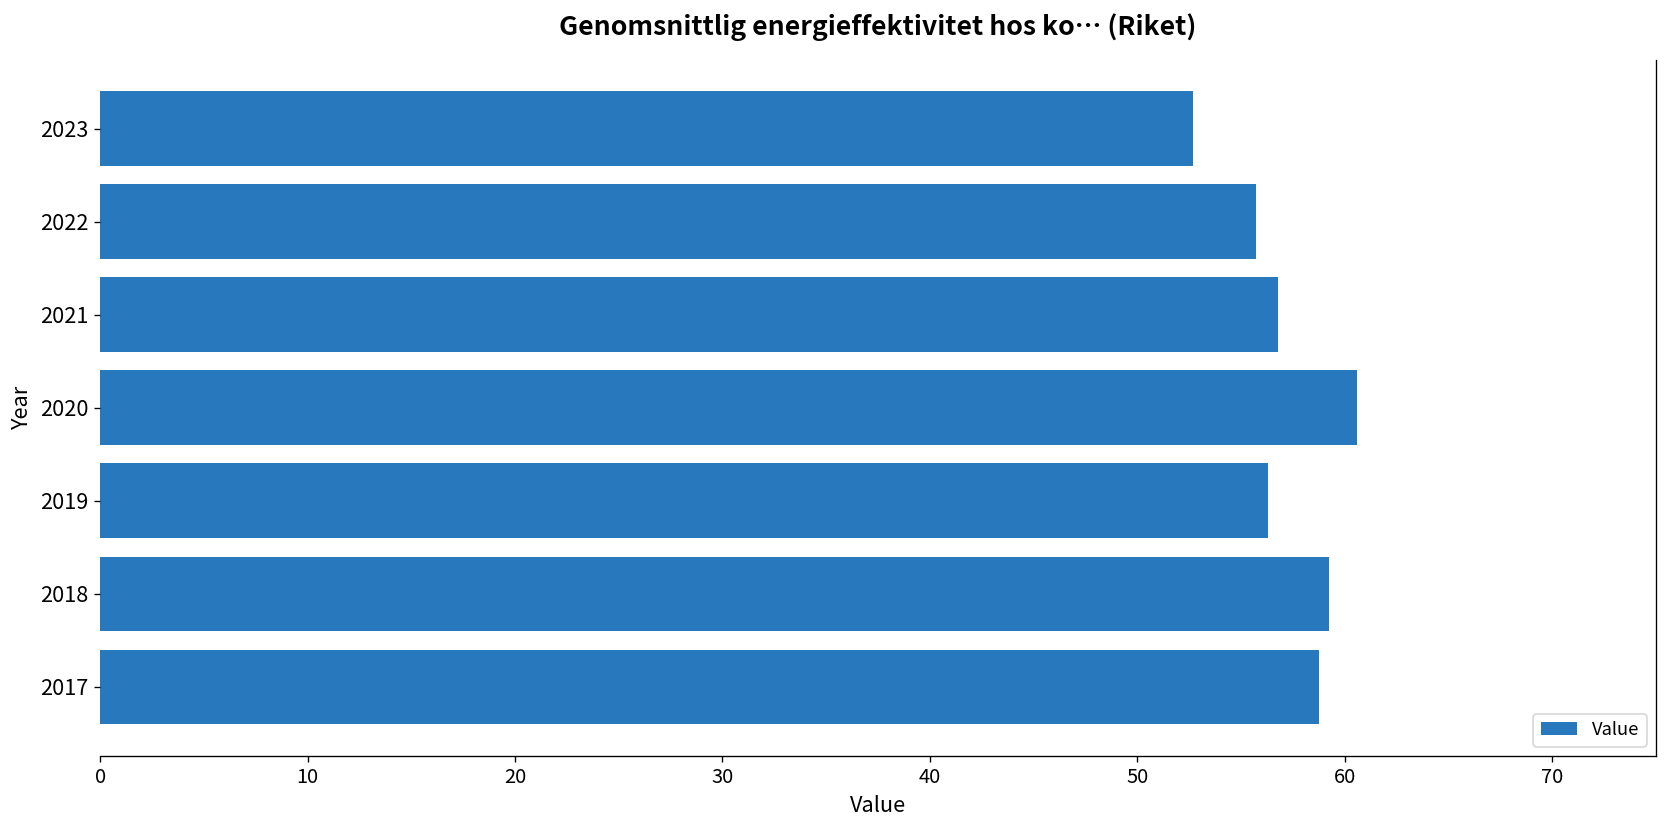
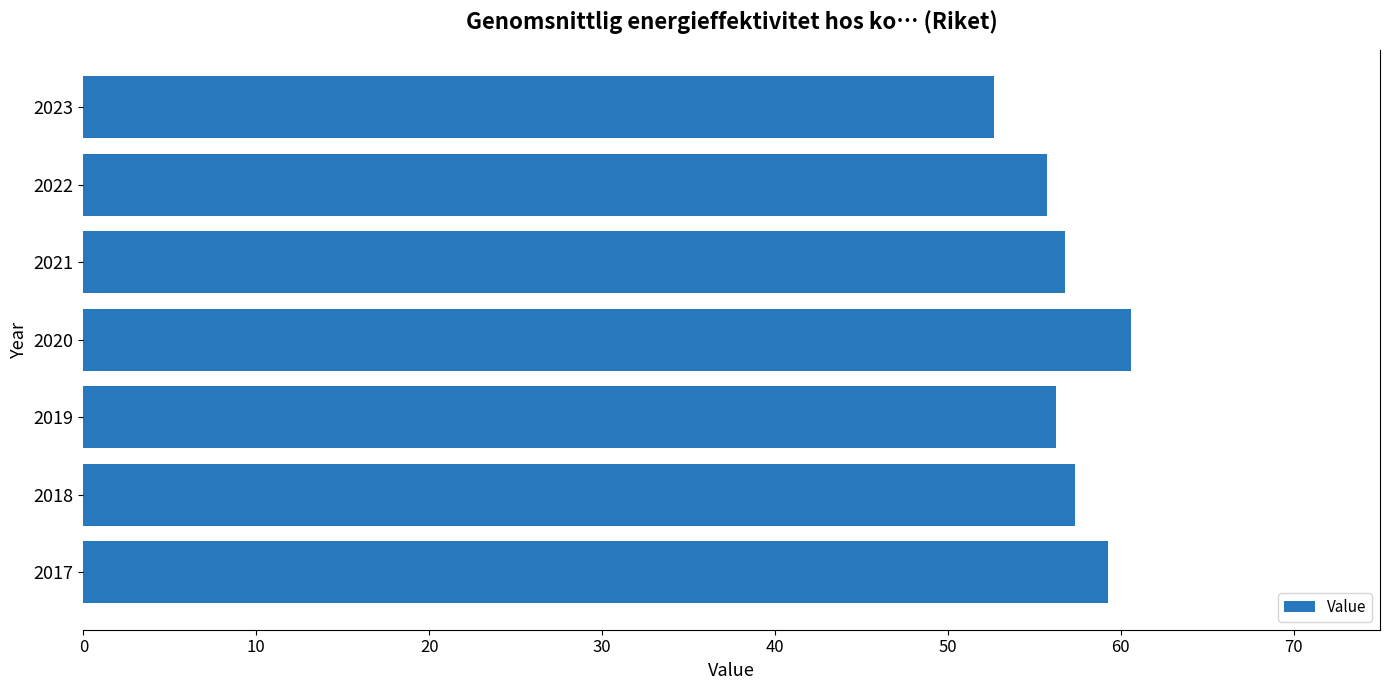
  {
    "2023": 52.7,
    "2022": 55.7,
    "2021": 56.8,
    "2020": 60.6,
    "2019": 56.3,
-   "2018": 59.2,
-   "2017": 58.7
+   "2018": 57.4,
+   "2017": 59.3
  }
